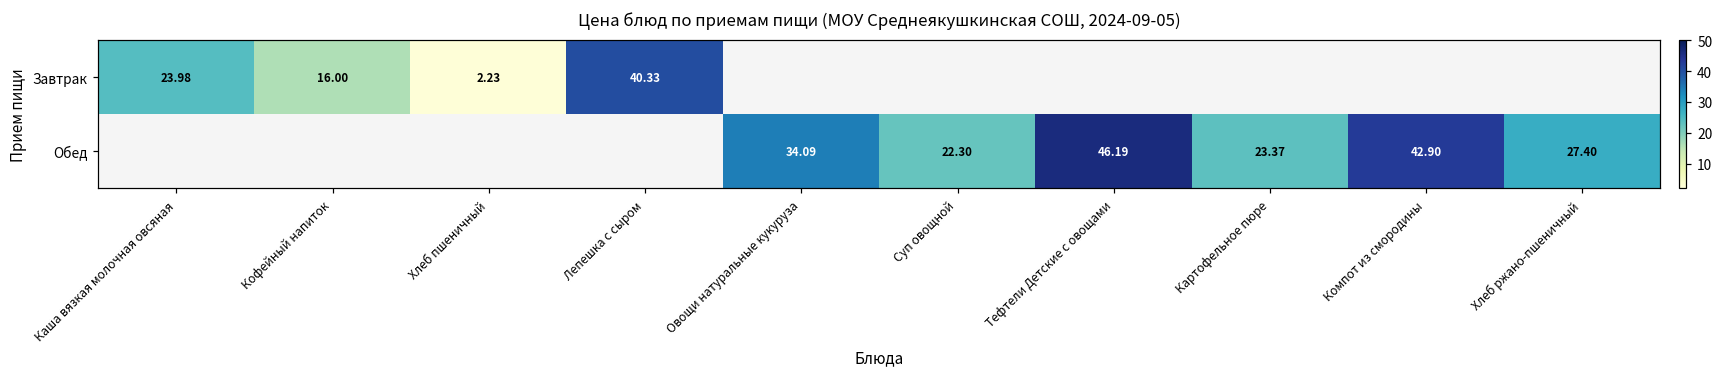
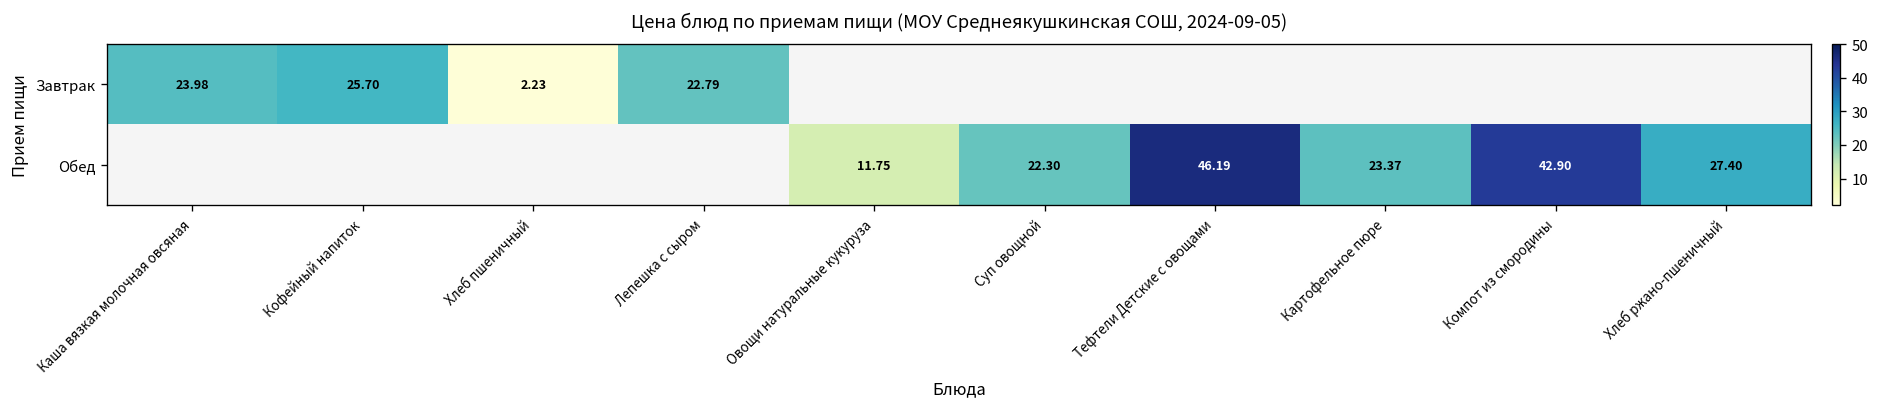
  {
    "Завтрак": {
      "Каша вязкая молочная овсяная": 23.98,
-     "Кофейный напиток": 16.00,
+     "Кофейный напиток": 25.70,
      "Хлеб пшеничный": 2.23,
-     "Лепешка с сыром": 40.33
+     "Лепешка с сыром": 22.79
    },
    "Обед": {
-     "Овощи натуральные кукуруза": 34.09,
+     "Овощи натуральные кукуруза": 11.75,
      "Суп овощной": 22.30,
      "Тефтели Детские с овощами": 46.19,
      "Картофельное пюре": 23.37,
      "Компот из смородины": 42.90,
      "Хлеб ржано-пшеничный": 27.40
    }
  }
